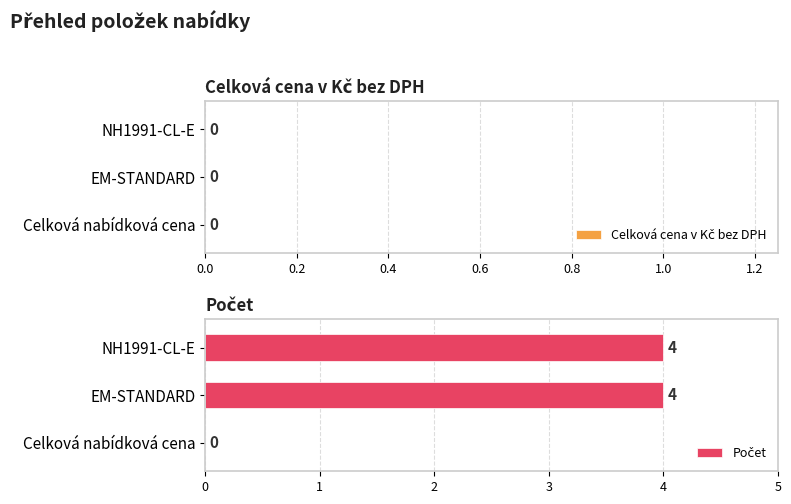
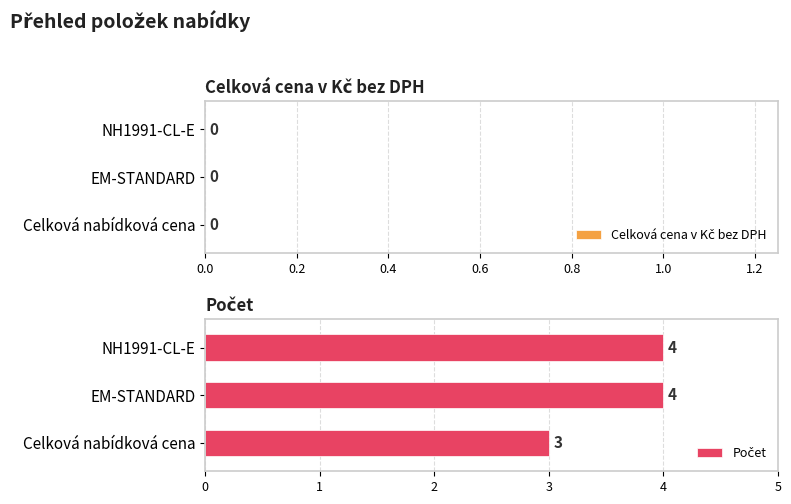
  {
    "Celková cena v Kč bez DPH": {
      "NH1991-CL-E": 0,
      "EM-STANDARD": 0,
      "Celková nabídková cena": 0
    },
    "Počet": {
      "NH1991-CL-E": 4,
      "EM-STANDARD": 4,
-     "Celková nabídková cena": 0
+     "Celková nabídková cena": 3
    }
  }
